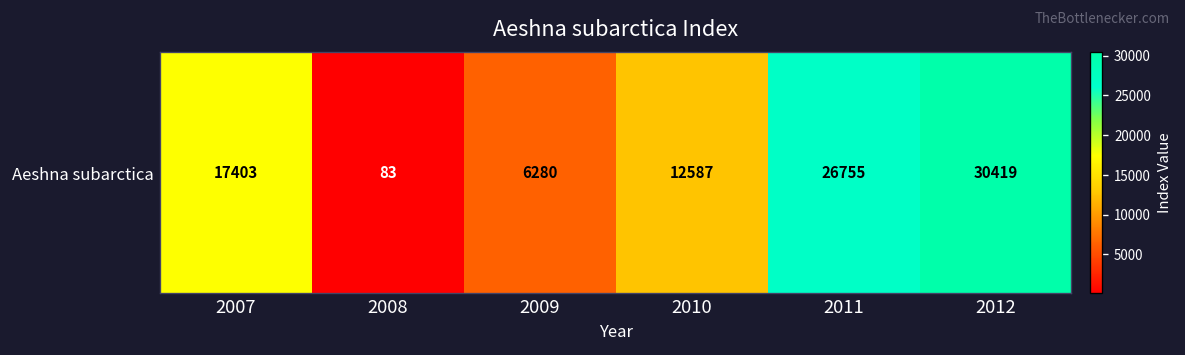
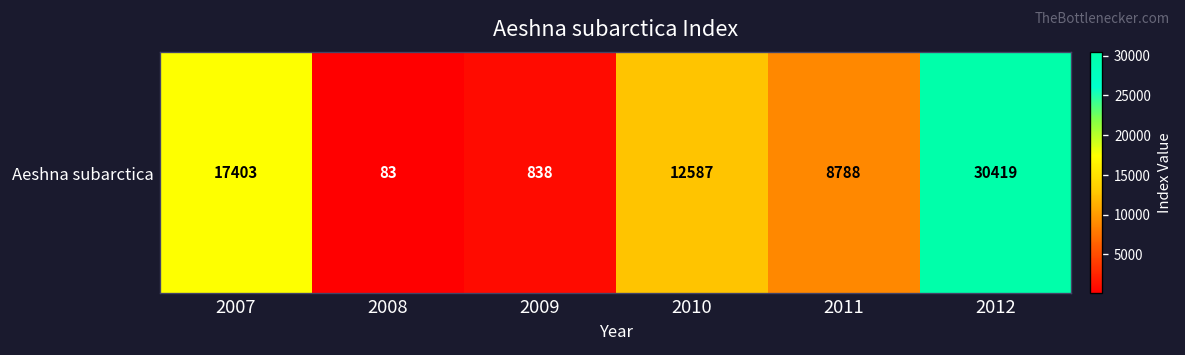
  {
    "Aeshna subarctica": {
      "2007": 17403,
      "2008": 83,
-     "2009": 6280,
+     "2009": 838,
      "2010": 12587,
-     "2011": 26755,
+     "2011": 8788,
      "2012": 30419
    }
  }
